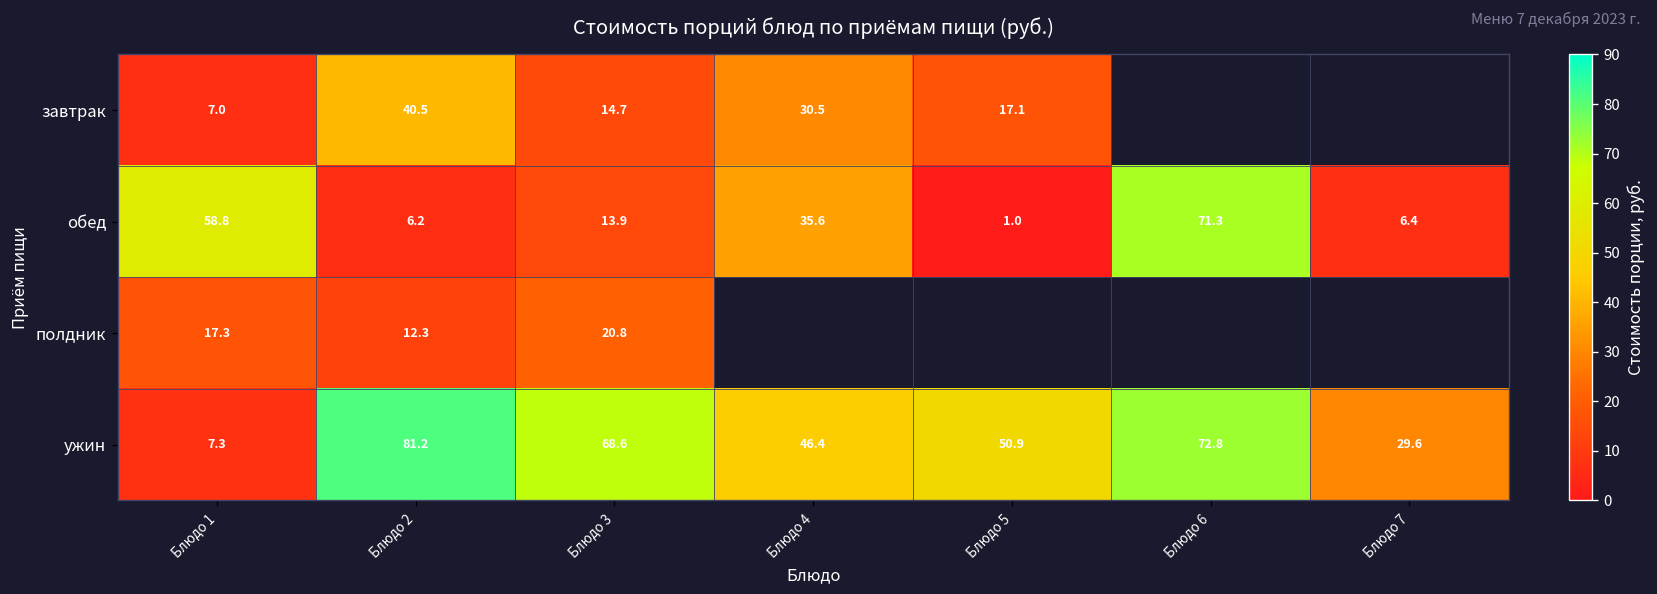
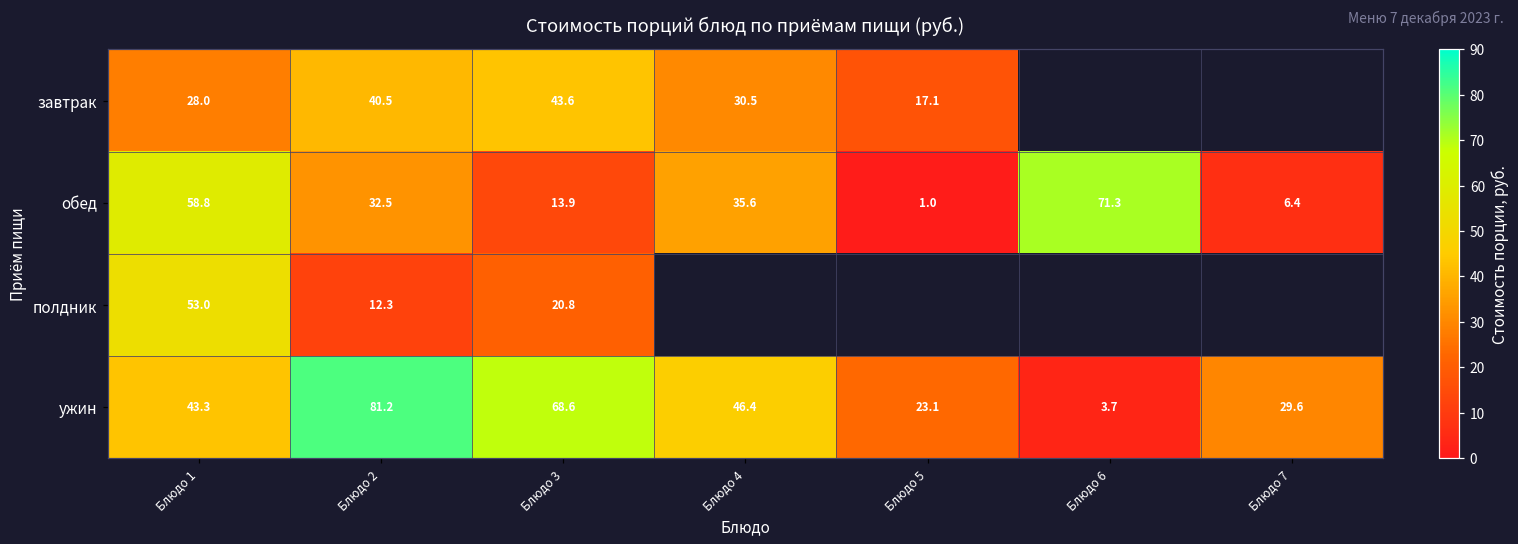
  {
    "завтрак": {
-     "Блюдо 1": 7.0,
+     "Блюдо 1": 28.0,
      "Блюдо 2": 40.5,
-     "Блюдо 3": 14.7,
+     "Блюдо 3": 43.6,
      "Блюдо 4": 30.5,
      "Блюдо 5": 17.1
    },
    "обед": {
      "Блюдо 1": 58.8,
-     "Блюдо 2": 6.2,
+     "Блюдо 2": 32.5,
      "Блюдо 3": 13.9,
      "Блюдо 4": 35.6,
      "Блюдо 5": 1.0,
      "Блюдо 6": 71.3,
      "Блюдо 7": 6.4
    },
    "полдник": {
-     "Блюдо 1": 17.3,
+     "Блюдо 1": 53.0,
      "Блюдо 2": 12.3,
      "Блюдо 3": 20.8
    },
    "ужин": {
-     "Блюдо 1": 7.3,
+     "Блюдо 1": 43.3,
      "Блюдо 2": 81.2,
      "Блюдо 3": 68.6,
      "Блюдо 4": 46.4,
-     "Блюдо 5": 50.9,
-     "Блюдо 6": 72.8,
+     "Блюдо 5": 23.1,
+     "Блюдо 6": 3.7,
      "Блюдо 7": 29.6
    }
  }
